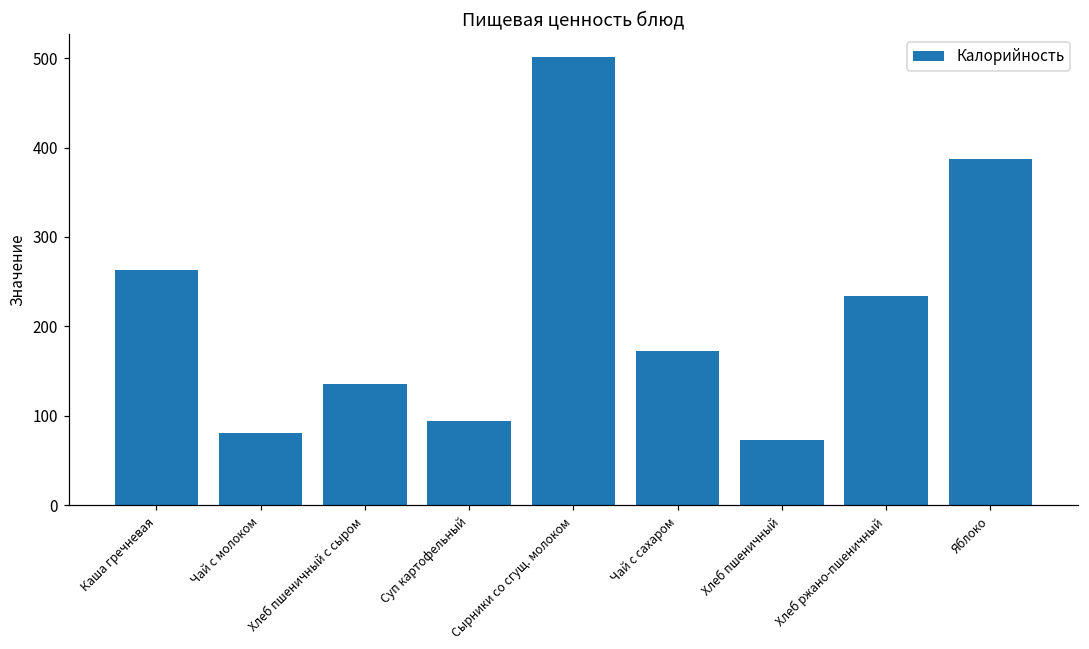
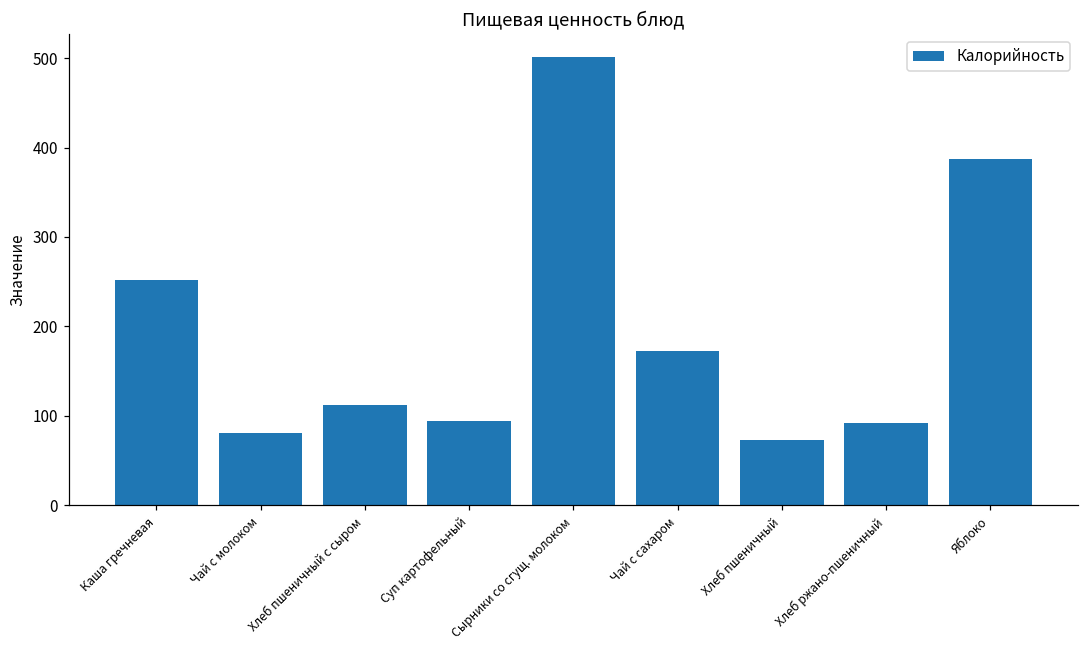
  {
-   "Каша гречневая": 260,
+   "Каша гречневая": 250,
    "Чай с молоком": 80,
-   "Хлеб пшеничный с сыром": 140,
+   "Хлеб пшеничный с сыром": 110,
    "Суп картофельный": 90,
    "Сырники со сгущ. молоком": 500,
    "Чай с сахаром": 170,
    "Хлеб пшеничный": 70,
-   "Хлеб ржано-пшеничный": 230,
+   "Хлеб ржано-пшеничный": 90,
    "Яблоко": 390
  }
